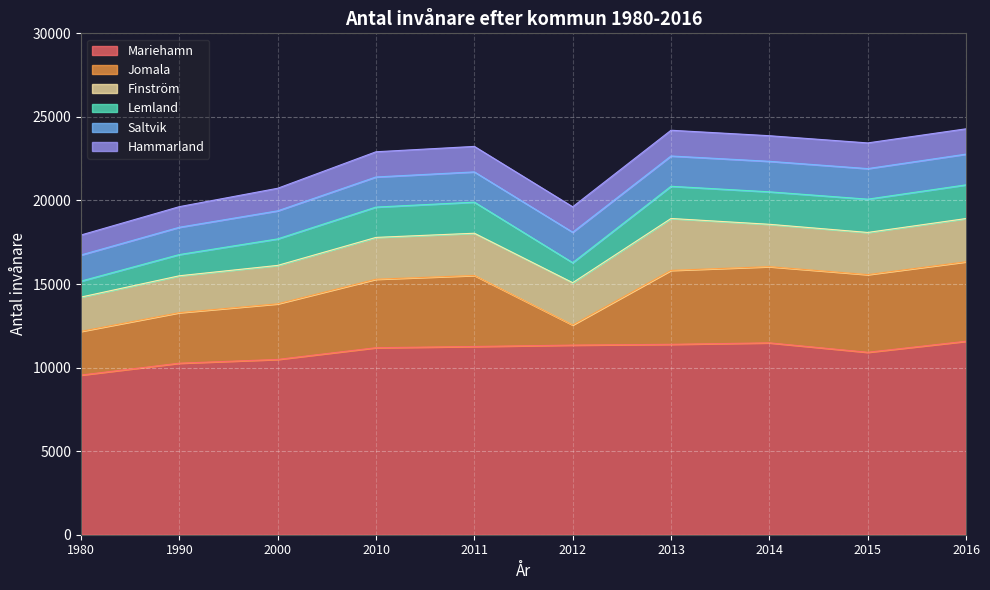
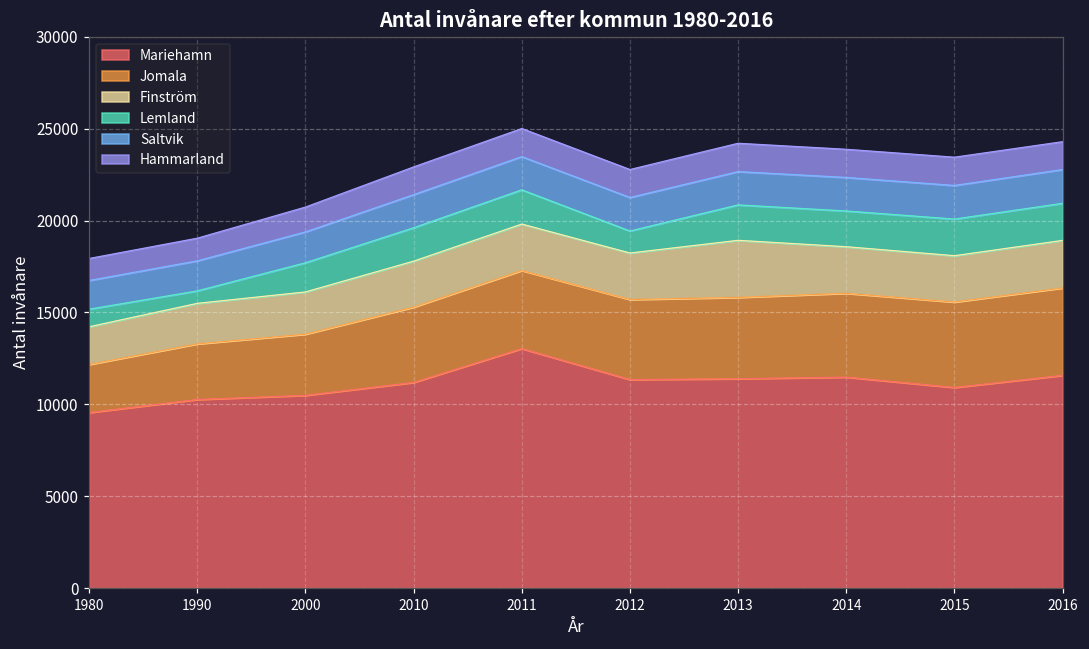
  {
    "Mariehamn": {
      "1980": 9600,
      "1990": 10300,
      "2000": 10500,
      "2010": 11200,
-     "2011": 11300,
+     "2011": 13000,
      "2012": 11300,
      "2013": 11400,
      "2014": 11500,
      "2015": 10900,
      "2016": 11600
    },
    "Jomala": {
      "1980": 2600,
      "1990": 3000,
      "2000": 3300,
      "2010": 4100,
      "2011": 4200,
-     "2012": 1200,
+     "2012": 4400,
      "2013": 4400,
      "2014": 4600,
      "2015": 4600,
      "2016": 4800
    },
    "Finström": {
      "1980": 2100,
      "1990": 2200,
      "2000": 2300,
      "2010": 2500,
      "2011": 2500,
      "2012": 2500,
      "2013": 3100,
      "2014": 2500,
      "2015": 2500,
      "2016": 2600
    },
    "Lemland": {
      "1980": 1000,
-     "1990": 1300,
+     "1990": 700,
      "2000": 1600,
      "2010": 1800,
      "2011": 1900,
      "2012": 1200,
      "2013": 1900,
      "2014": 1900,
      "2015": 2000,
      "2016": 2000
    }
  }
